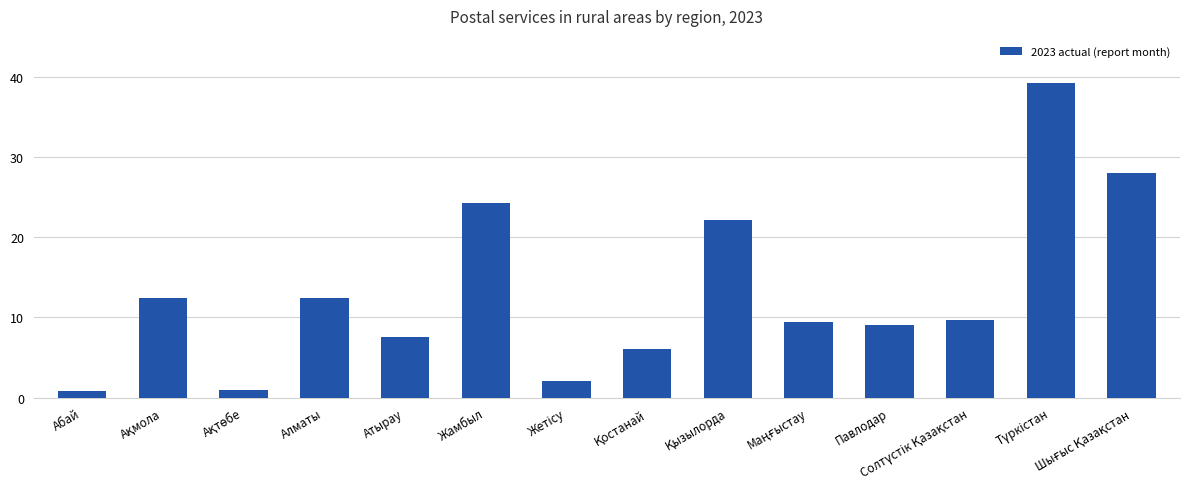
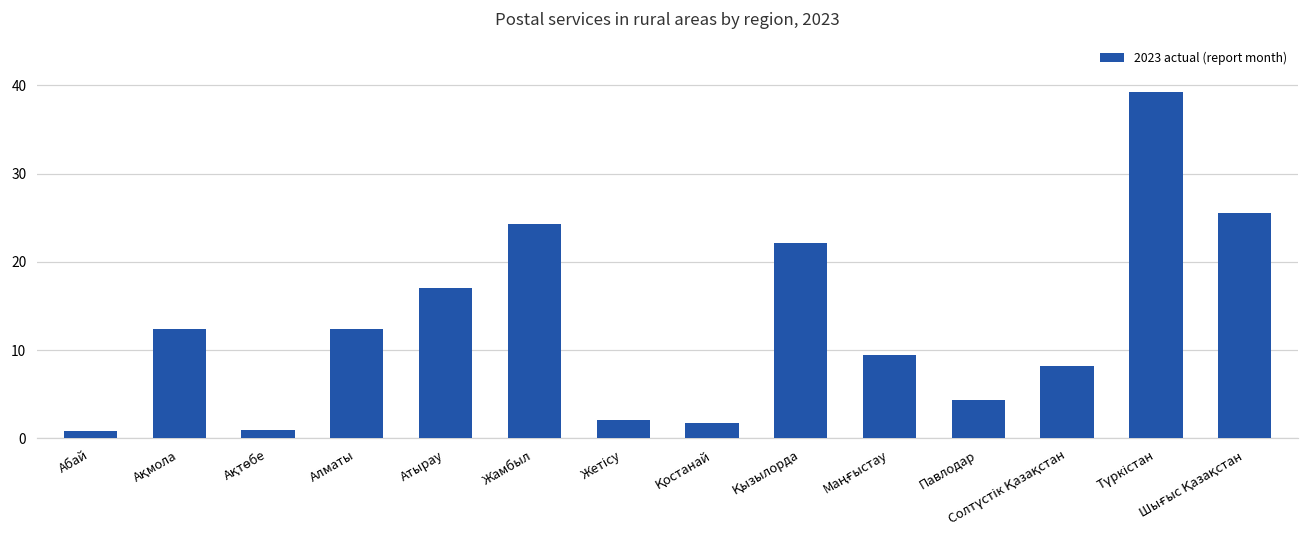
  {
    "Абай": 1,
    "Ақмола": 12,
    "Ақтөбе": 1,
    "Алматы": 12,
-   "Атырау": 8,
+   "Атырау": 17,
    "Жамбыл": 24,
    "Жетісу": 2,
-   "Қостанай": 6,
+   "Қостанай": 2,
    "Қызылорда": 22,
    "Маңғыстау": 9,
-   "Павлодар": 9,
-   "Солтүстік Қазақстан": 10,
+   "Павлодар": 4,
+   "Солтүстік Қазақстан": 8,
    "Түркістан": 39,
-   "Шығыс Қазақстан": 28
+   "Шығыс Қазақстан": 26
  }
